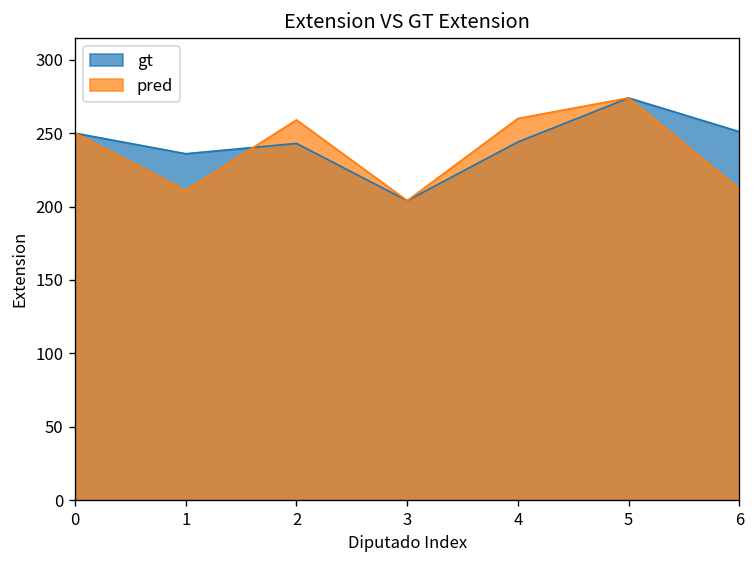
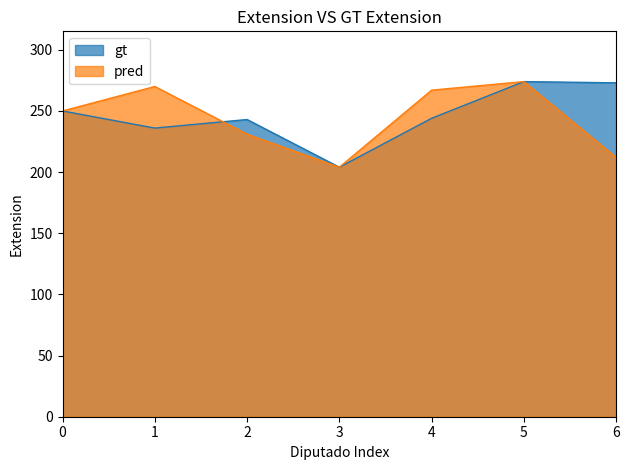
  {
    "gt": {
      "1": 236,
      "2": 243,
      "4": 244,
-     "6": 251
+     "6": 273
    },
    "pred": {
-     "1": 211,
-     "2": 259,
-     "4": 260,
+     "1": 270,
+     "2": 231,
+     "4": 267,
      "6": 212
    }
  }
